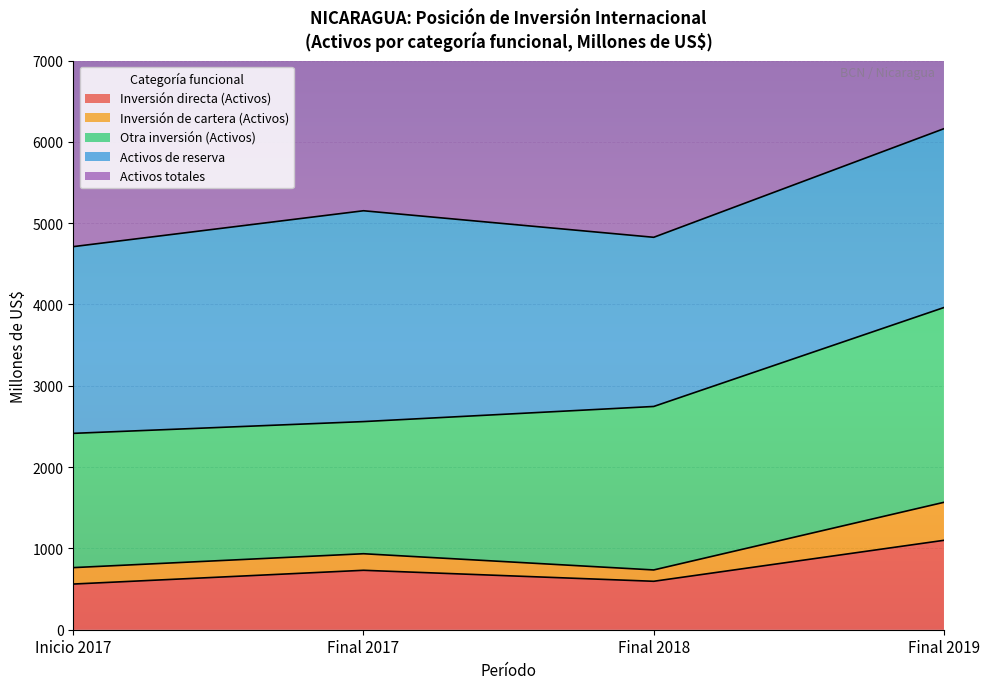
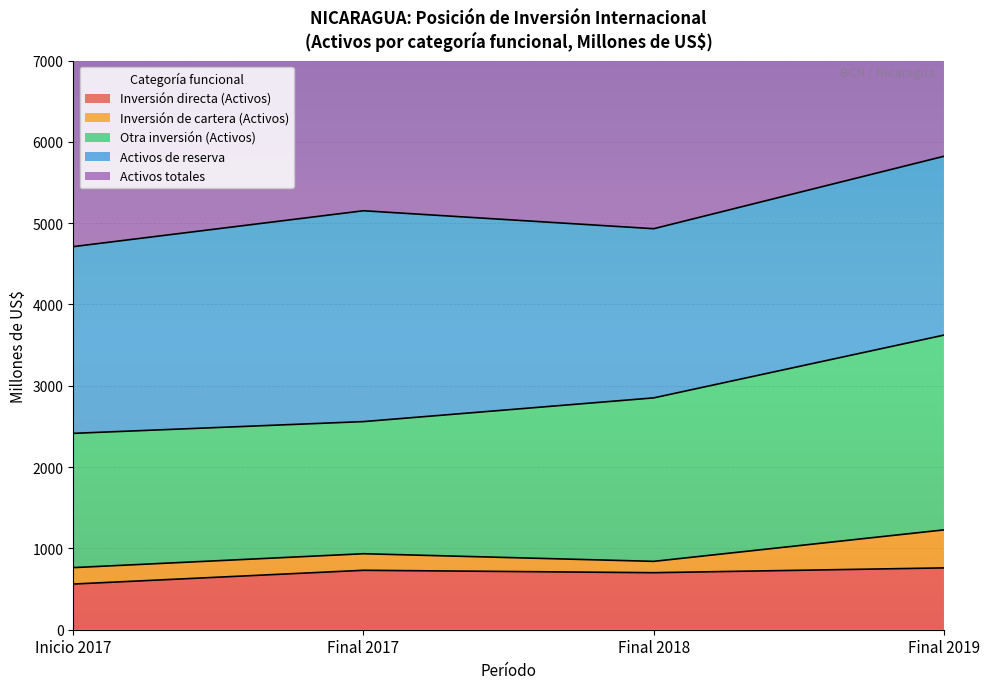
  {
    "Inversión directa (Activos)": {
      "Inicio 2017": 600,
      "Final 2017": 700,
-     "Final 2018": 600,
-     "Final 2019": 1100
+     "Final 2018": 700,
+     "Final 2019": 800
    },
    "Inversión de cartera (Activos)": {
      "Inicio 2017": 200,
      "Final 2017": 200,
      "Final 2018": 100,
      "Final 2019": 500
    },
    "Otra inversión (Activos)": {
      "Inicio 2017": 1700,
      "Final 2017": 1600,
      "Final 2018": 2000,
      "Final 2019": 2400
    },
    "Activos de reserva": {
      "Inicio 2017": 2300,
      "Final 2017": 2600,
      "Final 2018": 2100,
      "Final 2019": 2200
    }
  }
